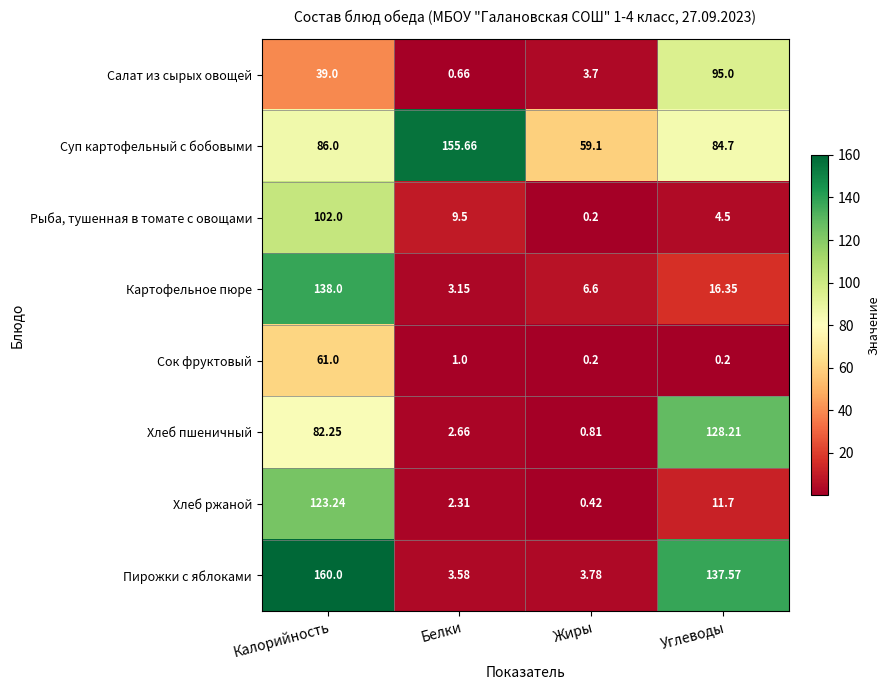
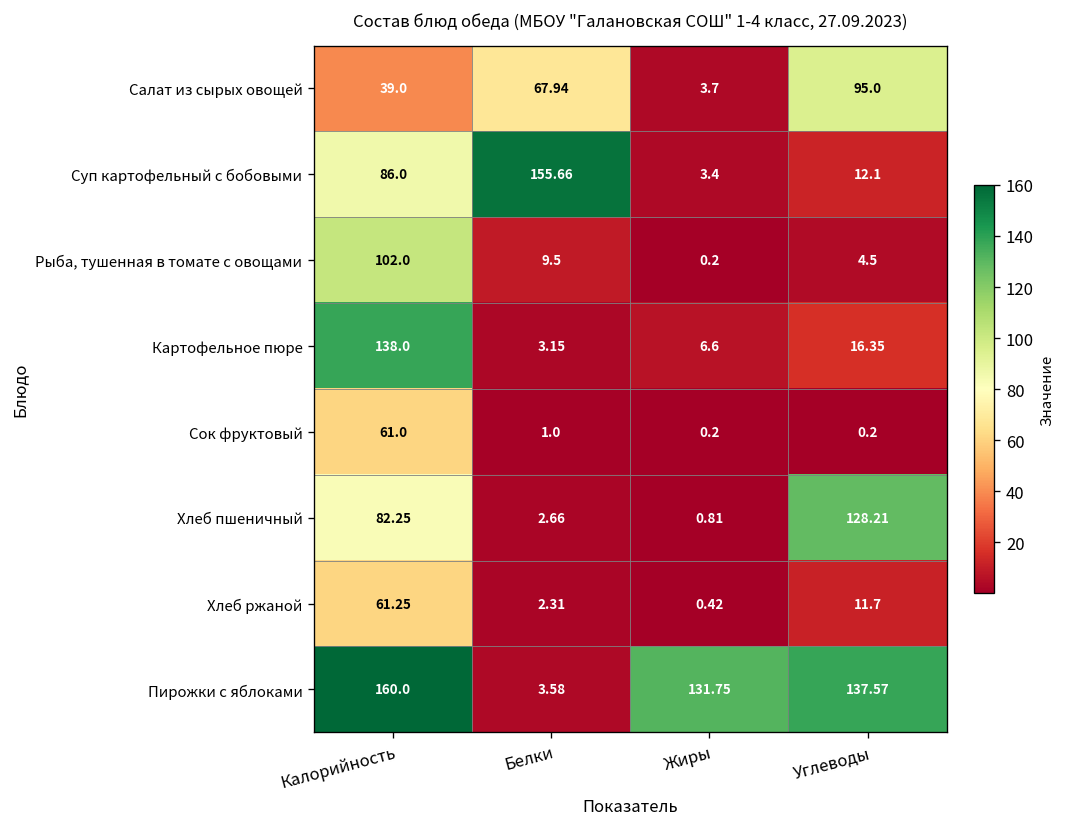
  {
    "Салат из сырых овощей": {
      "Калорийность": 39.0,
-     "Белки": 0.66,
+     "Белки": 67.94,
      "Жиры": 3.7,
      "Углеводы": 95.0
    },
    "Суп картофельный с бобовыми": {
      "Калорийность": 86.0,
      "Белки": 155.66,
-     "Жиры": 59.1,
-     "Углеводы": 84.7
+     "Жиры": 3.4,
+     "Углеводы": 12.1
    },
    "Рыба, тушенная в томате с овощами": {
      "Калорийность": 102.0,
      "Белки": 9.5,
      "Жиры": 0.2,
      "Углеводы": 4.5
    },
    "Картофельное пюре": {
      "Калорийность": 138.0,
      "Белки": 3.15,
      "Жиры": 6.6,
      "Углеводы": 16.35
    },
    "Сок фруктовый": {
      "Калорийность": 61.0,
      "Белки": 1.0,
      "Жиры": 0.2,
      "Углеводы": 0.2
    },
    "Хлеб пшеничный": {
      "Калорийность": 82.25,
      "Белки": 2.66,
      "Жиры": 0.81,
      "Углеводы": 128.21
    },
    "Хлеб ржаной": {
-     "Калорийность": 123.24,
+     "Калорийность": 61.25,
      "Белки": 2.31,
      "Жиры": 0.42,
      "Углеводы": 11.7
    },
    "Пирожки с яблоками": {
      "Калорийность": 160.0,
      "Белки": 3.58,
-     "Жиры": 3.78,
+     "Жиры": 131.75,
      "Углеводы": 137.57
    }
  }
